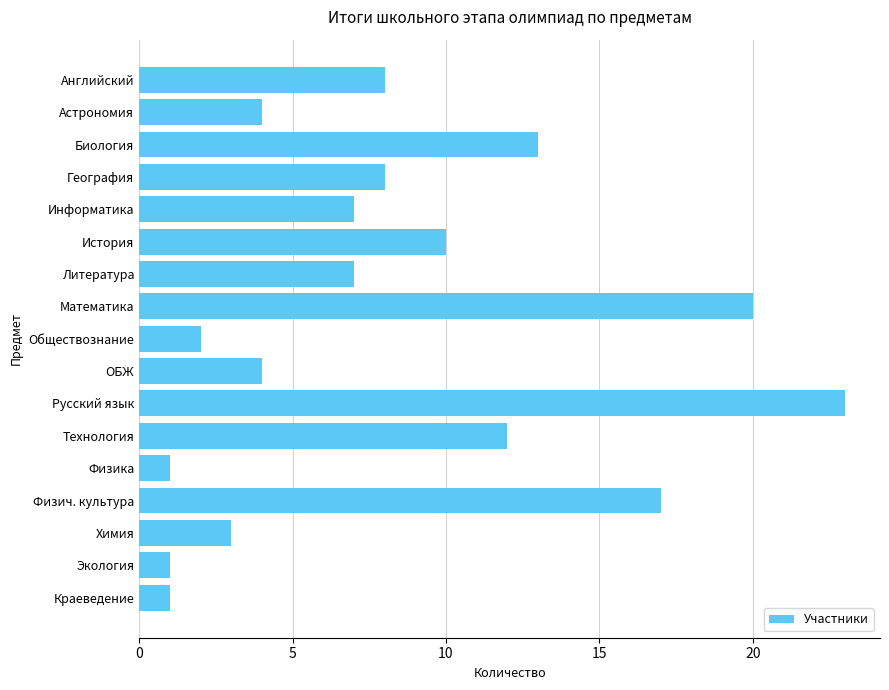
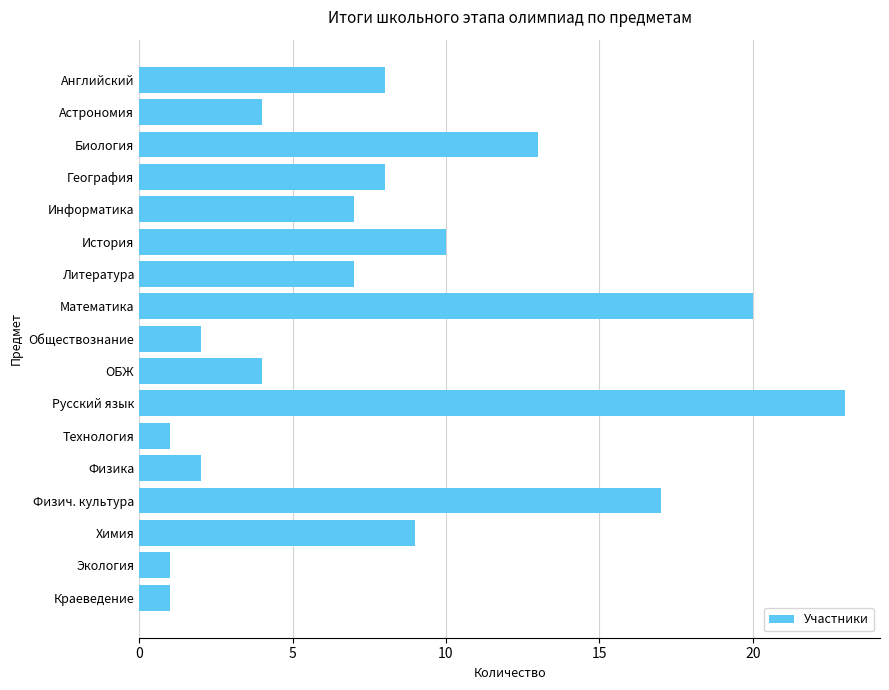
  {
    "Английский": 8,
    "Астрономия": 4,
    "Биология": 13,
    "География": 8,
    "Информатика": 7,
    "История": 10,
    "Литература": 7,
    "Математика": 20,
    "Обществознание": 2,
    "ОБЖ": 4,
    "Русский язык": 23,
-   "Технология": 12,
-   "Физика": 1,
+   "Технология": 1,
+   "Физика": 2,
    "Физич. культура": 17,
-   "Химия": 3,
+   "Химия": 9,
    "Экология": 1,
    "Краеведение": 1
  }
